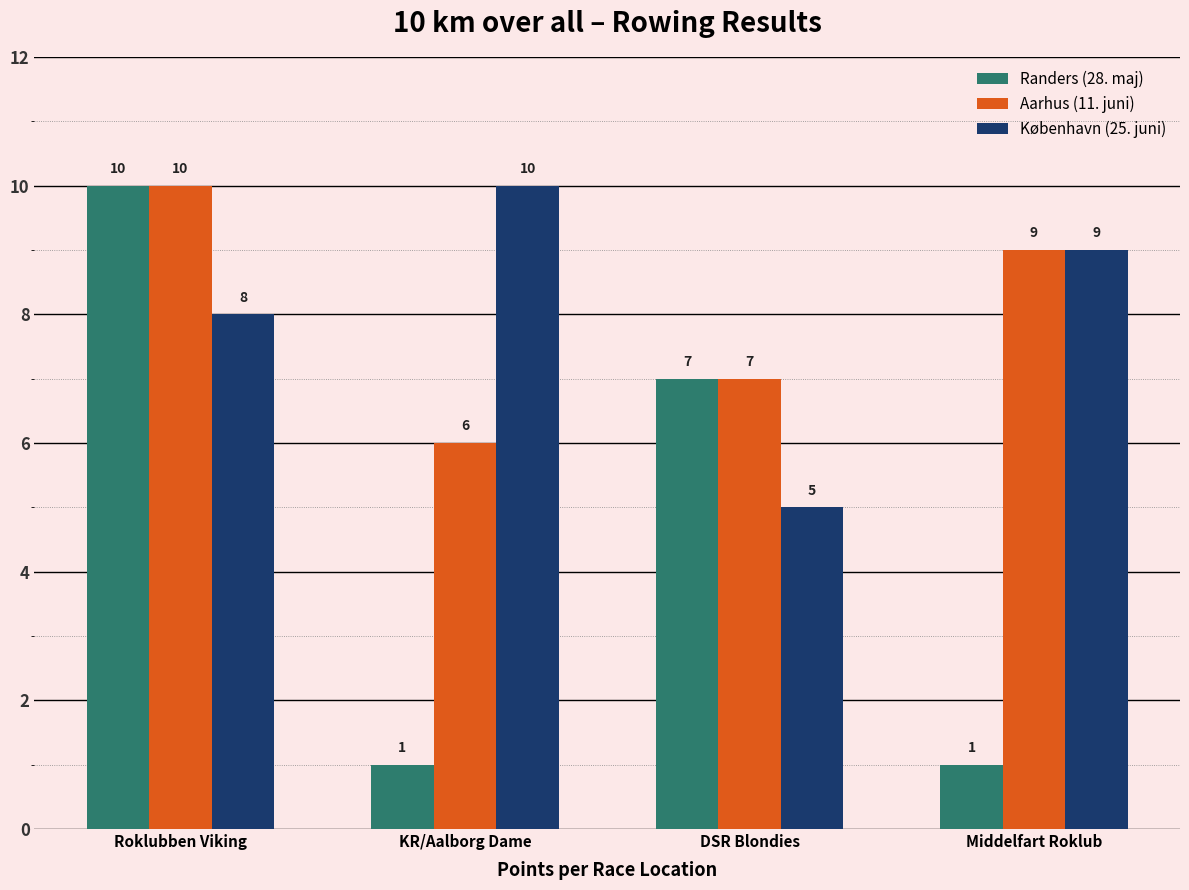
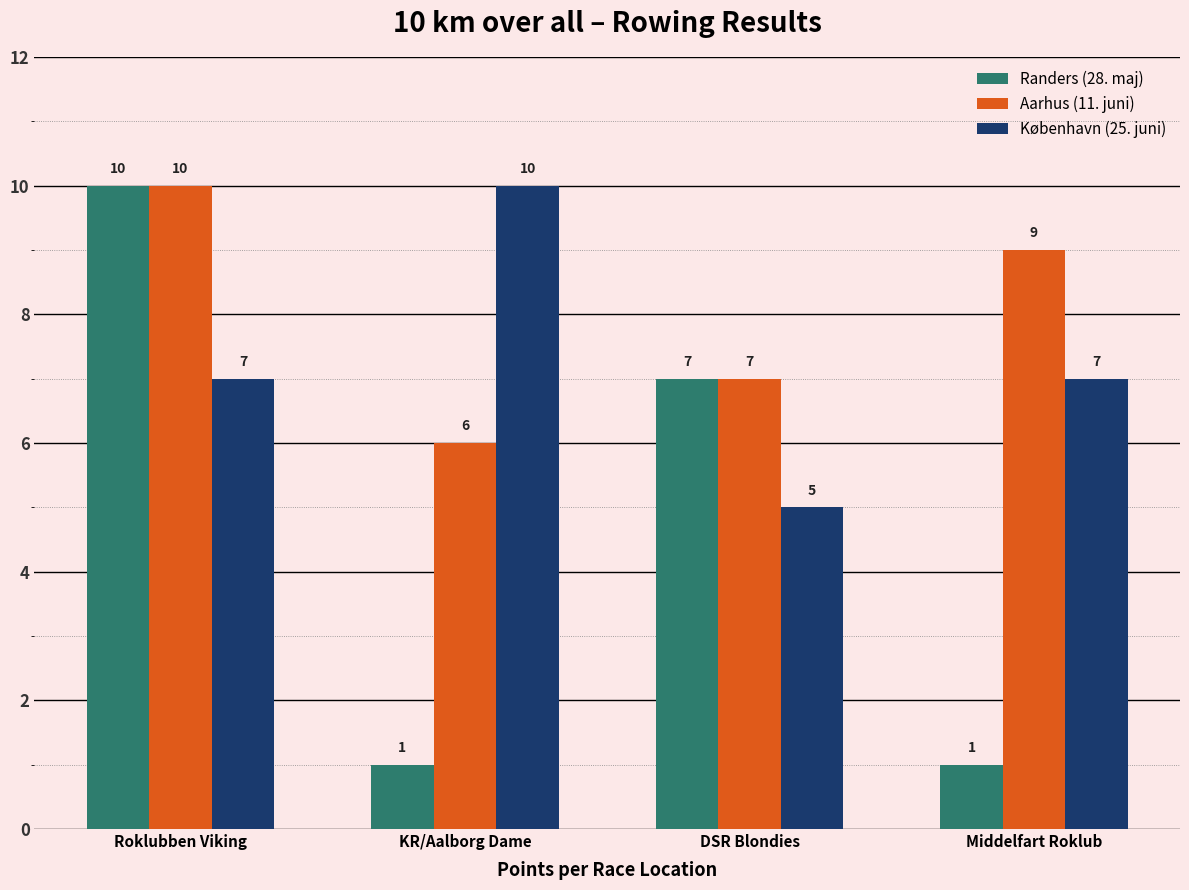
  {
    "Randers (28. maj)": {
      "Roklubben Viking": 10,
      "KR/Aalborg Dame": 1,
      "DSR Blondies": 7,
      "Middelfart Roklub": 1
    },
    "Aarhus (11. juni)": {
      "Roklubben Viking": 10,
      "KR/Aalborg Dame": 6,
      "DSR Blondies": 7,
      "Middelfart Roklub": 9
    },
    "København (25. juni)": {
-     "Roklubben Viking": 8,
+     "Roklubben Viking": 7,
      "KR/Aalborg Dame": 10,
      "DSR Blondies": 5,
-     "Middelfart Roklub": 9
+     "Middelfart Roklub": 7
    }
  }
